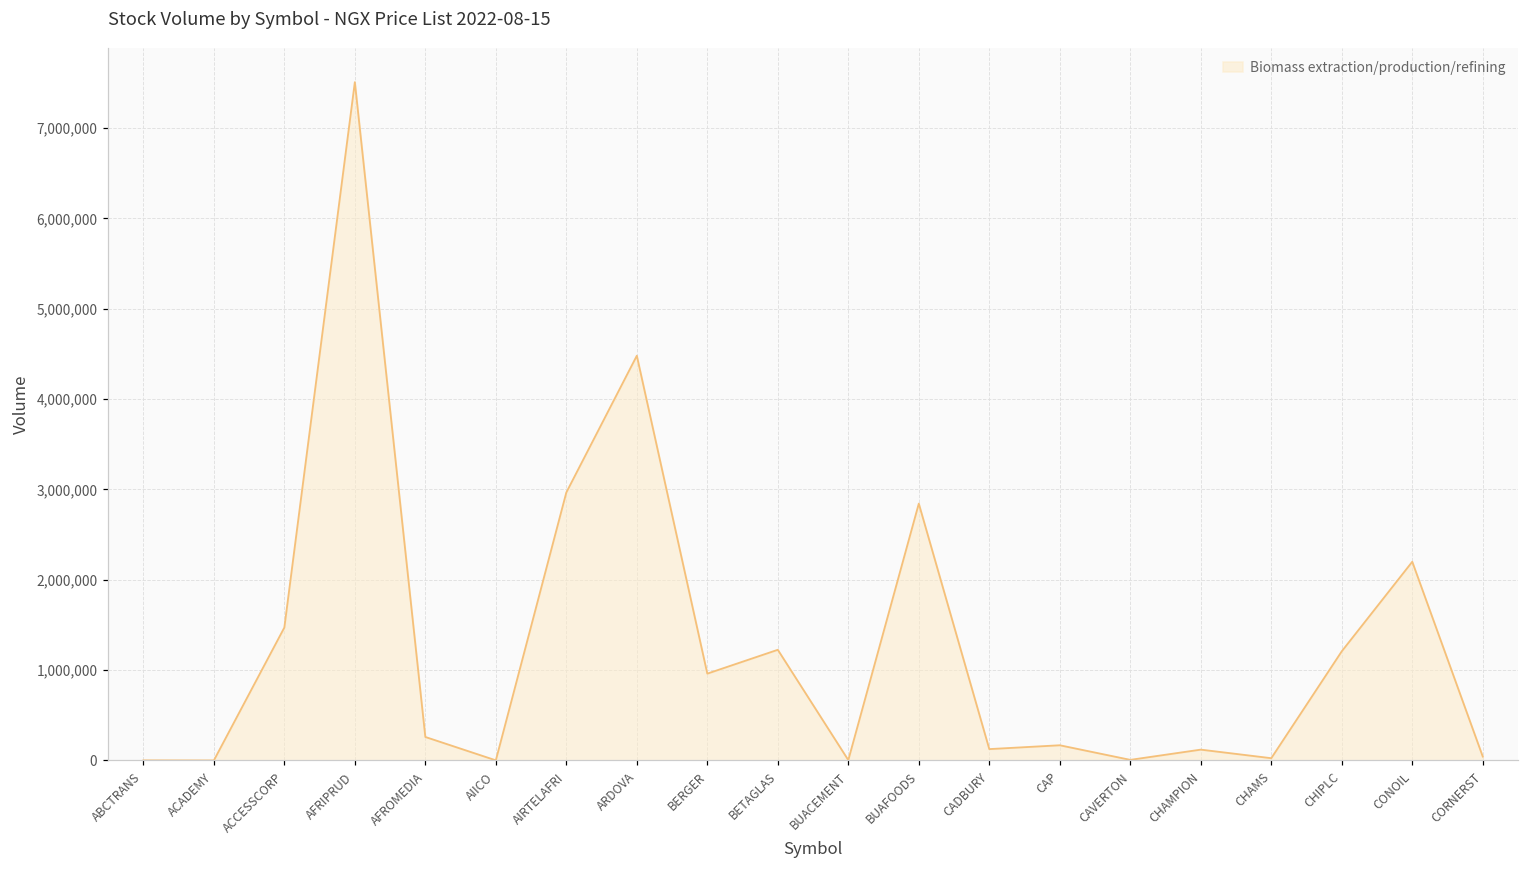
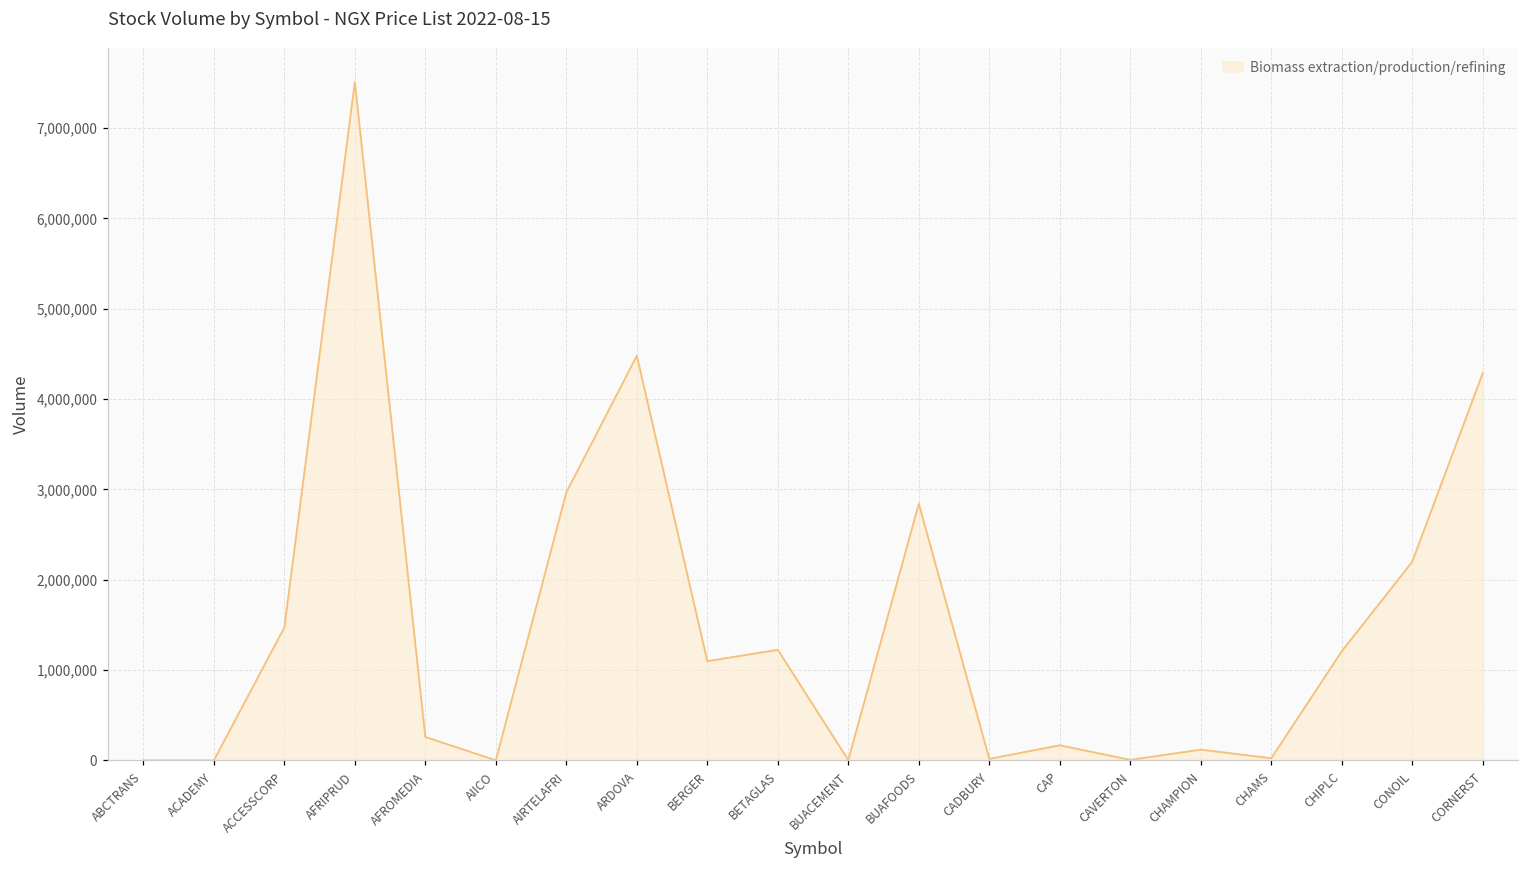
  {
    "ABCTRANS": "0",
    "ACADEMY": "0",
    "ACCESSCORP": "1,500,000",
    "AFRIPRUD": "7,500,000",
    "AFROMEDIA": "300,000",
    "AIICO": "0",
    "AIRTELAFRI": "3,000,000",
    "ARDOVA": "4,500,000",
-   "BERGER": "1,000,000",
+   "BERGER": "1,100,000",
    "BETAGLAS": "1,200,000",
    "BUACEMENT": "0",
    "BUAFOODS": "2,800,000",
-   "CADBURY": "100,000",
+   "CADBURY": "0",
    "CAP": "200,000",
    "CAVERTON": "0",
    "CHAMPION": "100,000",
    "CHAMS": "0",
    "CHIPLC": "1,200,000",
    "CONOIL": "2,200,000",
-   "CORNERST": "0"
+   "CORNERST": "4,300,000"
  }
